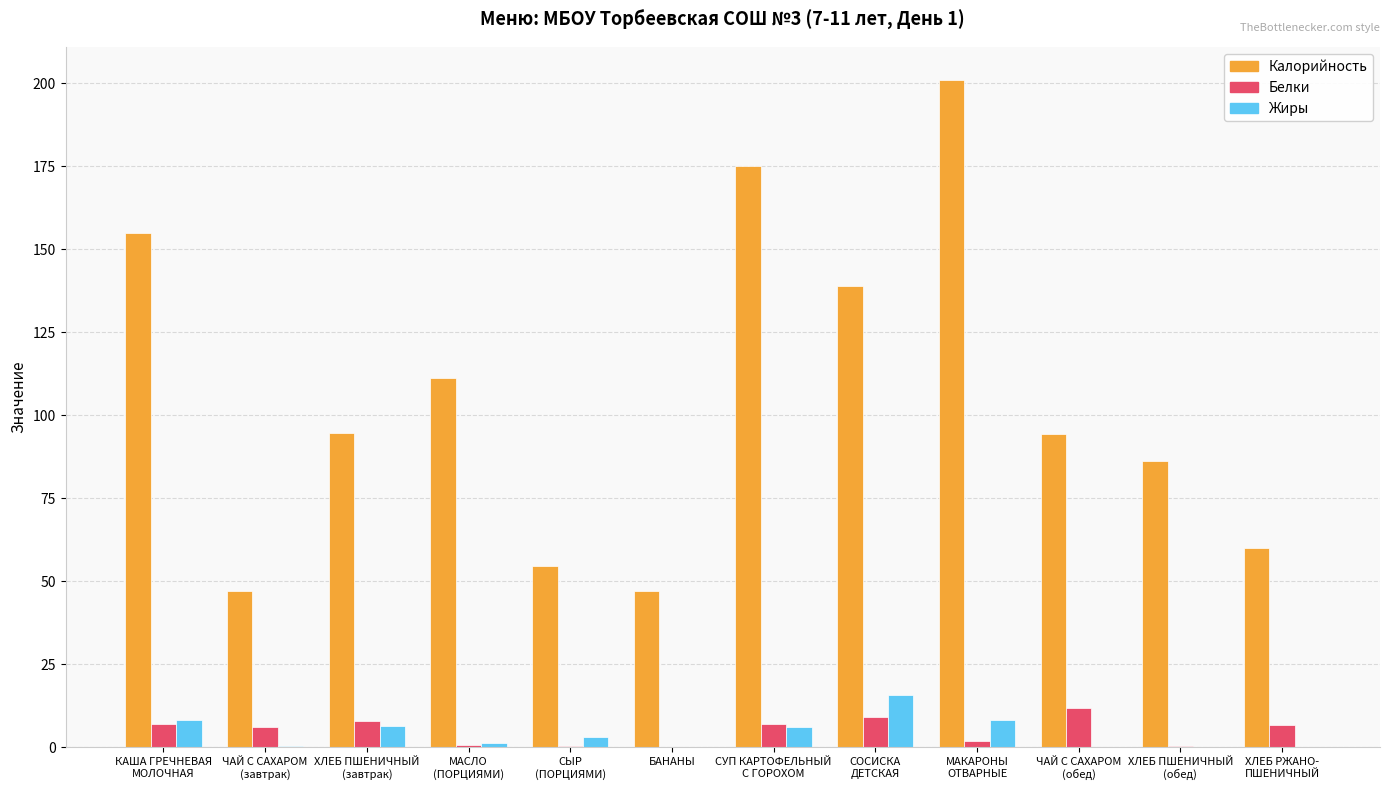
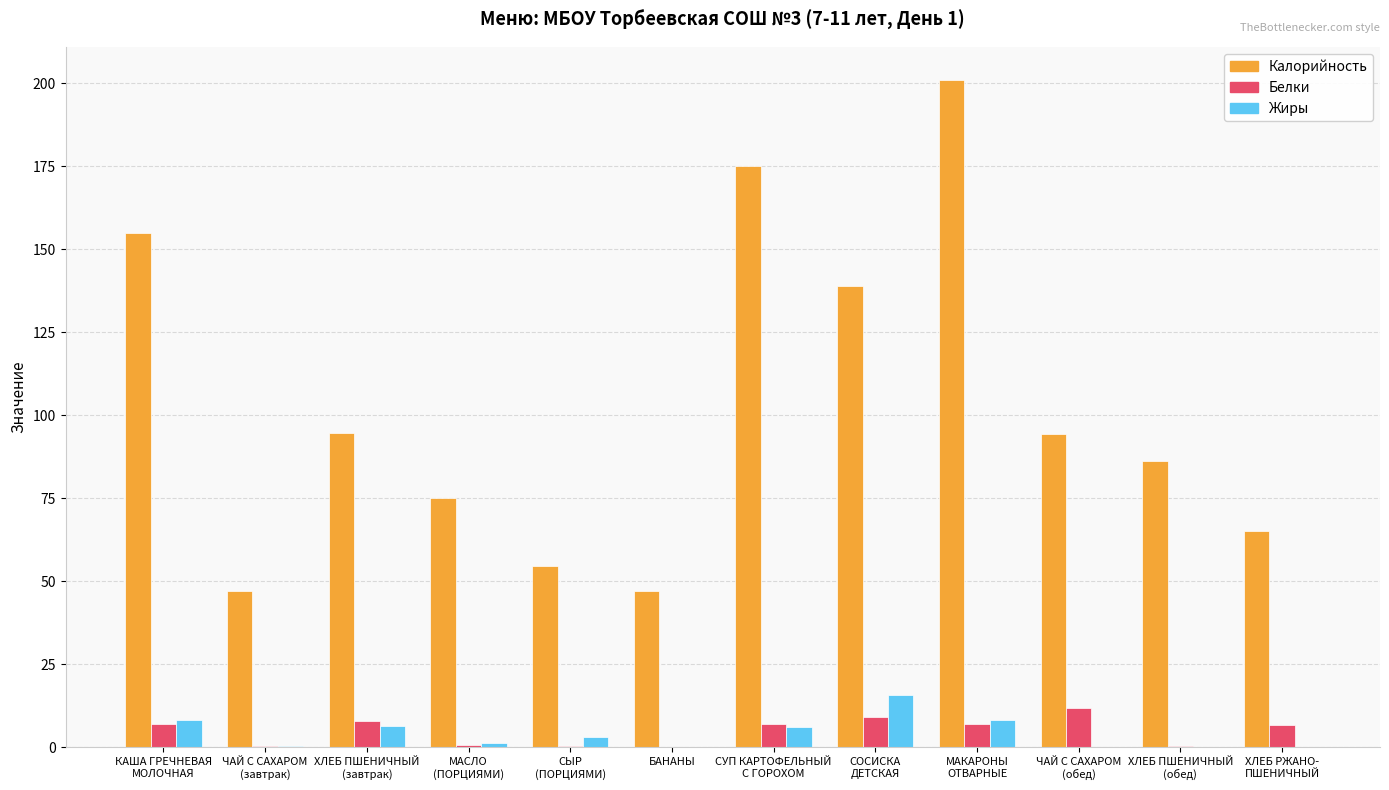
  {
    "Калорийность": {
      "КАША ГРЕЧНЕВАЯ МОЛОЧНАЯ": 155,
      "ЧАЙ С САХАРОМ (завтрак)": 47,
      "ХЛЕБ ПШЕНИЧНЫЙ (завтрак)": 95,
-     "МАСЛО (ПОРЦИЯМИ)": 111,
+     "МАСЛО (ПОРЦИЯМИ)": 75,
      "СЫР (ПОРЦИЯМИ)": 55,
      "БАНАНЫ": 47,
      "СУП КАРТОФЕЛЬНЫЙ С ГОРОХОМ": 175,
      "СОСИСКА ДЕТСКАЯ": 139,
      "МАКАРОНЫ ОТВАРНЫЕ": 201,
      "ЧАЙ С САХАРОМ (обед)": 94,
      "ХЛЕБ ПШЕНИЧНЫЙ (обед)": 86,
-     "ХЛЕБ РЖАНО- ПШЕНИЧНЫЙ": 60
+     "ХЛЕБ РЖАНО- ПШЕНИЧНЫЙ": 65
    },
    "Белки": {
      "КАША ГРЕЧНЕВАЯ МОЛОЧНАЯ": 7,
-     "ЧАЙ С САХАРОМ (завтрак)": 6,
+     "ЧАЙ С САХАРОМ (завтрак)": 0,
      "ХЛЕБ ПШЕНИЧНЫЙ (завтрак)": 8,
      "СУП КАРТОФЕЛЬНЫЙ С ГОРОХОМ": 7,
      "СОСИСКА ДЕТСКАЯ": 9,
-     "МАКАРОНЫ ОТВАРНЫЕ": 2,
+     "МАКАРОНЫ ОТВАРНЫЕ": 7,
      "ЧАЙ С САХАРОМ (обед)": 12,
      "ХЛЕБ РЖАНО- ПШЕНИЧНЫЙ": 7
    },
    "Жиры": {
      "КАША ГРЕЧНЕВАЯ МОЛОЧНАЯ": 8,
      "ХЛЕБ ПШЕНИЧНЫЙ (завтрак)": 6,
      "МАСЛО (ПОРЦИЯМИ)": 1,
      "СЫР (ПОРЦИЯМИ)": 3,
      "БАНАНЫ": 0,
      "СУП КАРТОФЕЛЬНЫЙ С ГОРОХОМ": 6,
      "СОСИСКА ДЕТСКАЯ": 16,
      "МАКАРОНЫ ОТВАРНЫЕ": 8,
      "ХЛЕБ ПШЕНИЧНЫЙ (обед)": 0,
      "ХЛЕБ РЖАНО- ПШЕНИЧНЫЙ": 0
    }
  }
